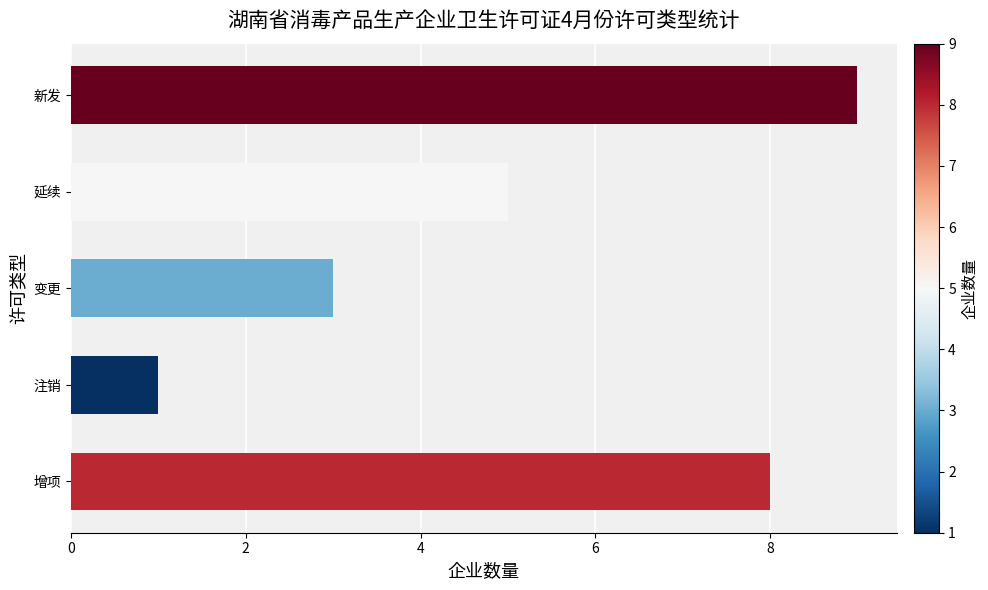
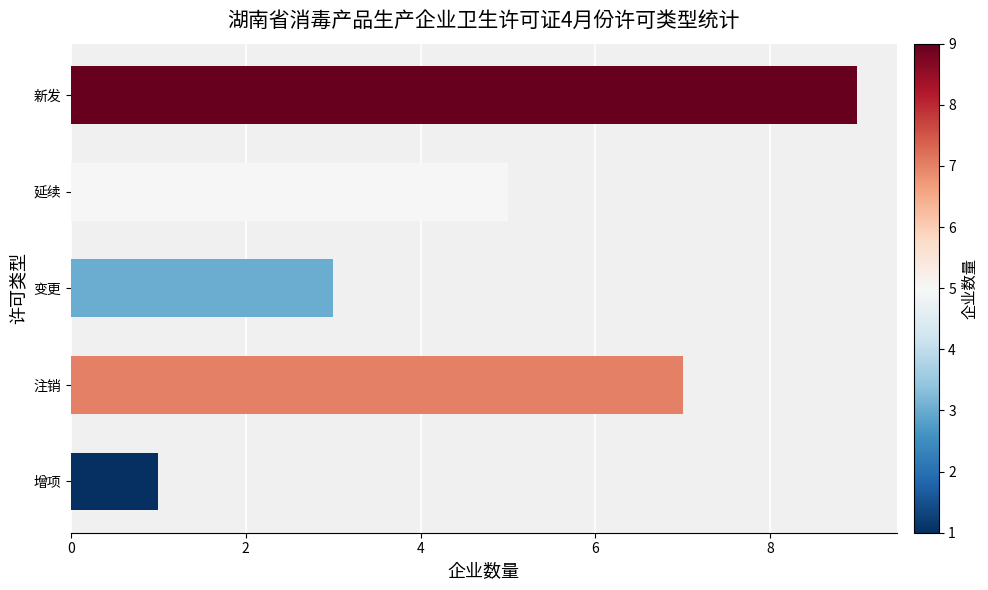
  {
    "新发": 9,
    "延续": 5,
    "变更": 3,
-   "注销": 1,
-   "增项": 8
+   "注销": 7,
+   "增项": 1
  }
